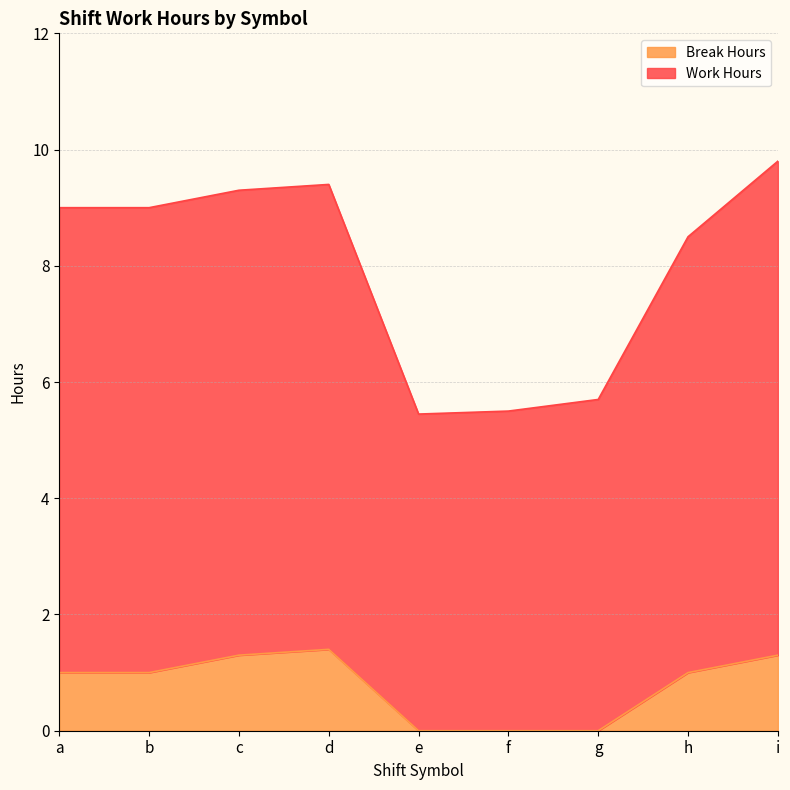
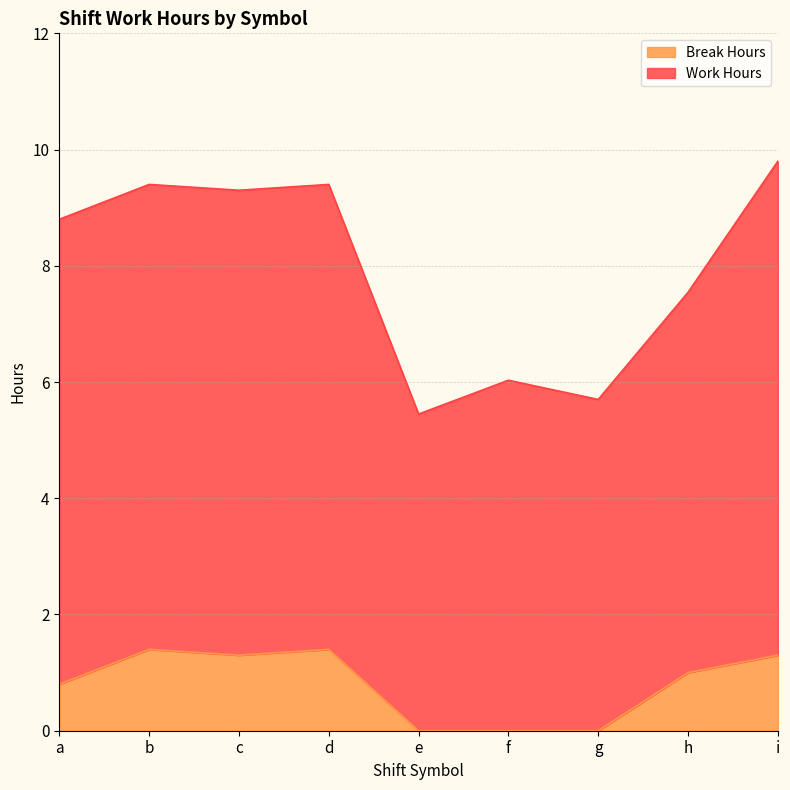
  {
    "Break Hours": {
-     "a": 1.0,
-     "b": 1.0,
+     "a": 0.8,
+     "b": 1.4,
      "c": 1.3,
      "d": 1.4,
      "e": 0.0,
      "f": 0.0,
      "g": 0.0,
      "h": 1.0,
      "i": 1.3
    },
    "Work Hours": {
      "a": 8.0,
      "b": 8.0,
      "c": 8.0,
      "d": 8.0,
      "e": 5.4,
-     "f": 5.5,
+     "f": 6.0,
      "g": 5.7,
-     "h": 7.5,
+     "h": 6.5,
      "i": 8.5
    }
  }
